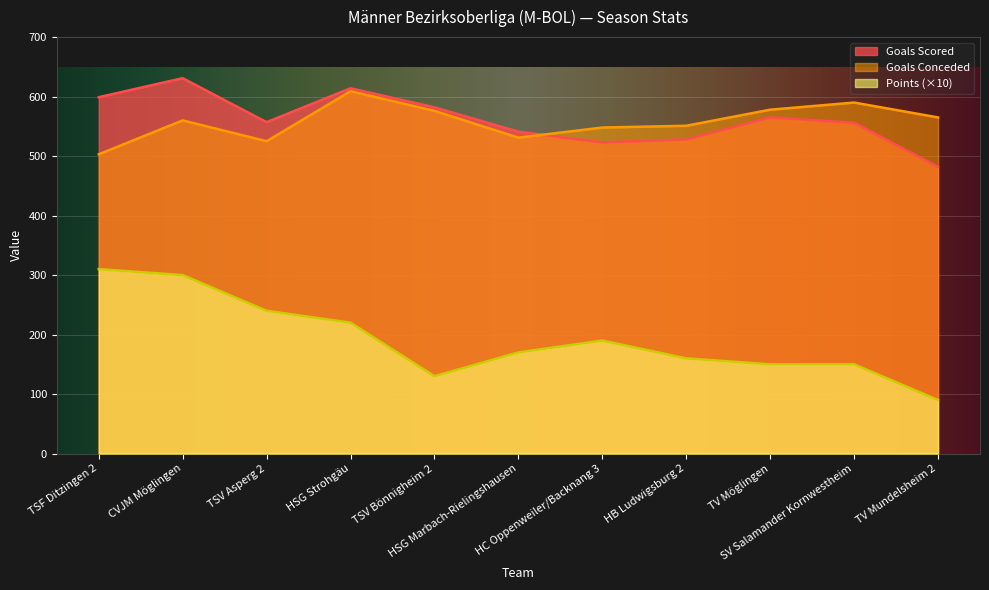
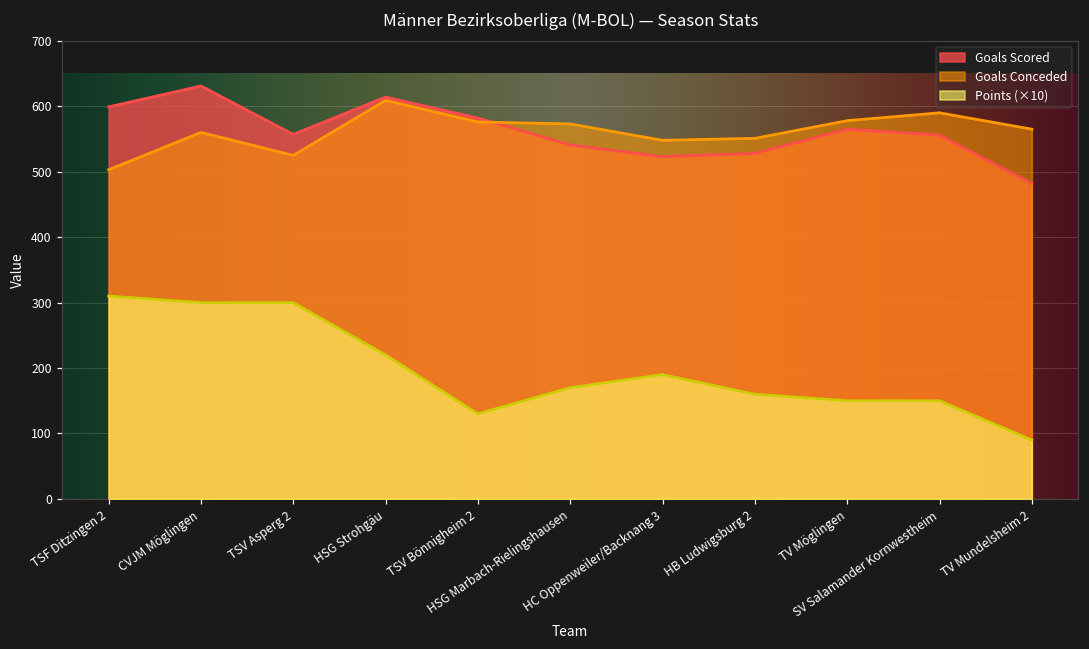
  {
    "Goals Scored": {
      "TSF Ditzingen 2": 600,
      "CVJM Möglingen": 630,
      "TSV Asperg 2": 560,
      "HSG Strohgäu": 610,
      "TSV Bönnigheim 2": 580,
      "HSG Marbach-Rielingshausen": 540,
      "HC Oppenweiler/Backnang 3": 520,
      "HB Ludwigsburg 2": 530,
      "TV Möglingen": 570,
      "SV Salamander Kornwestheim": 560,
      "TV Mundelsheim 2": 480
    },
    "Goals Conceded": {
      "TSF Ditzingen 2": 500,
      "CVJM Möglingen": 560,
      "TSV Asperg 2": 530,
      "HSG Strohgäu": 610,
      "TSV Bönnigheim 2": 580,
-     "HSG Marbach-Rielingshausen": 530,
+     "HSG Marbach-Rielingshausen": 570,
      "HC Oppenweiler/Backnang 3": 550,
      "HB Ludwigsburg 2": 550,
      "TV Möglingen": 580,
      "SV Salamander Kornwestheim": 590,
      "TV Mundelsheim 2": 570
    },
    "Points (×10)": {
      "TSF Ditzingen 2": 310,
      "CVJM Möglingen": 300,
-     "TSV Asperg 2": 240,
+     "TSV Asperg 2": 300,
      "HSG Strohgäu": 220,
      "TSV Bönnigheim 2": 130,
      "HSG Marbach-Rielingshausen": 170,
      "HC Oppenweiler/Backnang 3": 190,
      "HB Ludwigsburg 2": 160,
      "TV Möglingen": 150,
      "SV Salamander Kornwestheim": 150,
      "TV Mundelsheim 2": 90
    }
  }
